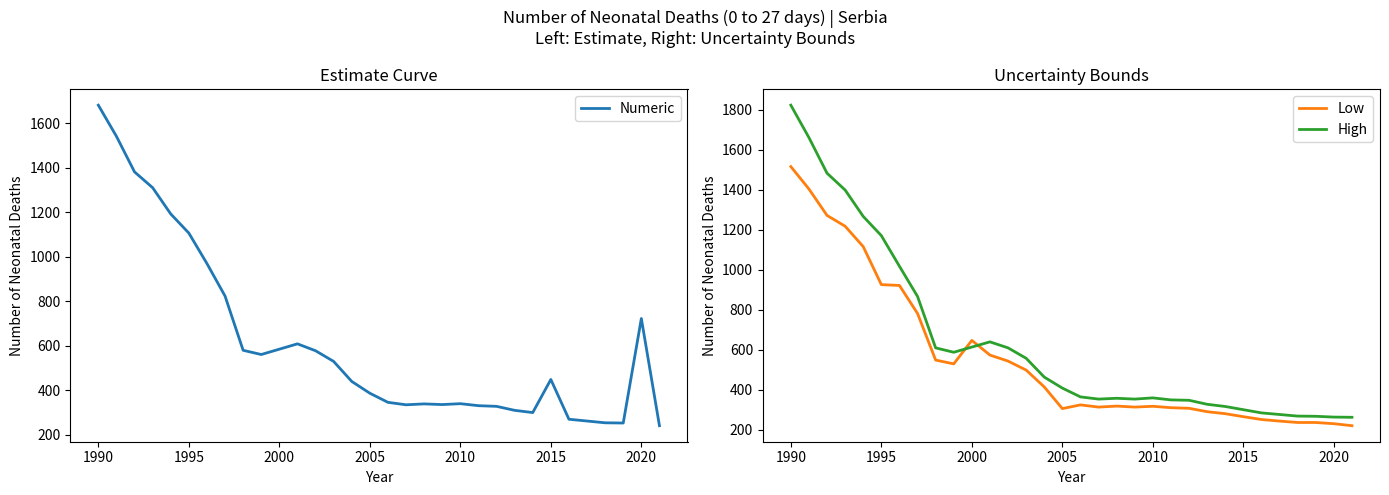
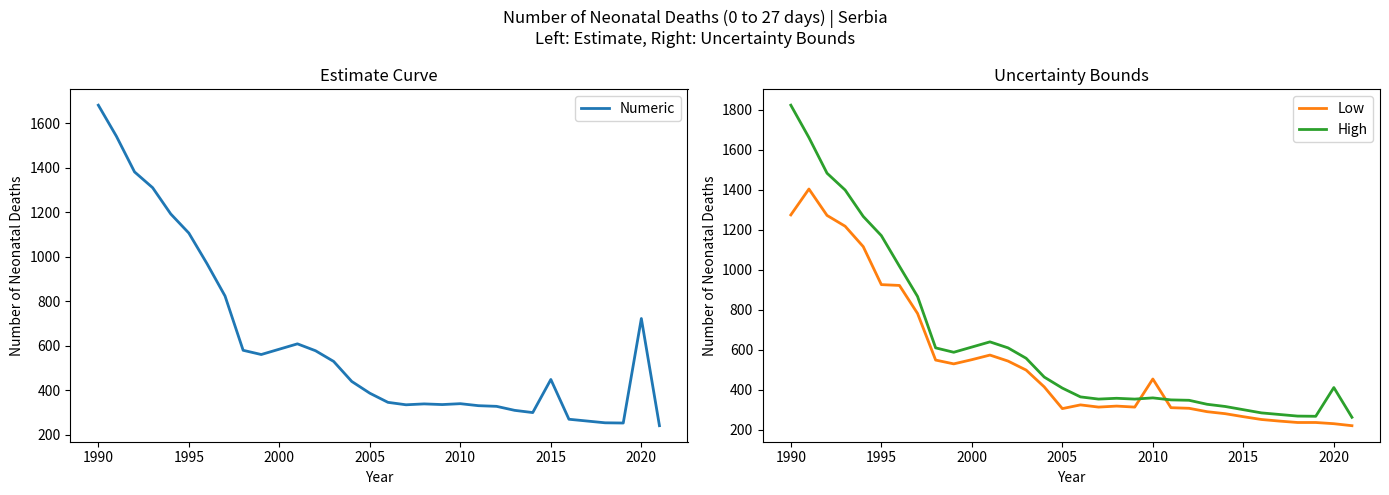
  {
    "Estimate Curve": {
      "1990": 1680,
      "1995": 1110,
      "2000": 580,
      "2005": 390,
      "2010": 340,
      "2015": 450,
      "2020": 720
    },
    "Uncertainty Bounds": {
      "Low": {
-       "1990": 1520,
+       "1990": 1270,
        "1995": 930,
-       "2000": 650,
+       "2000": 550,
        "2005": 310,
-       "2010": 320,
+       "2010": 450,
        "2015": 270,
        "2020": 230
      },
      "High": {
        "1990": 1820,
        "1995": 1170,
        "2000": 610,
        "2005": 410,
        "2010": 360,
        "2015": 300,
-       "2020": 260
+       "2020": 410
      }
    }
  }
